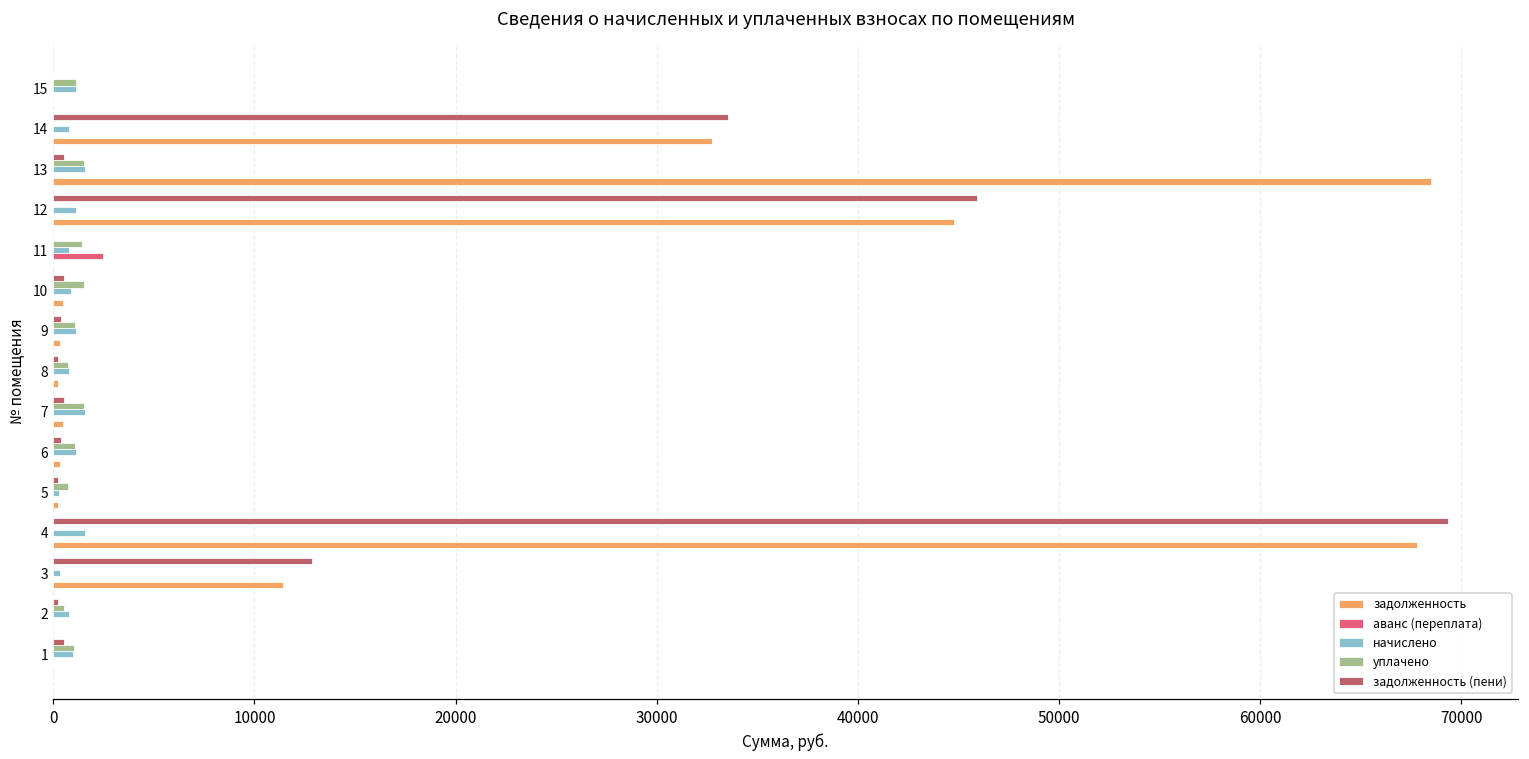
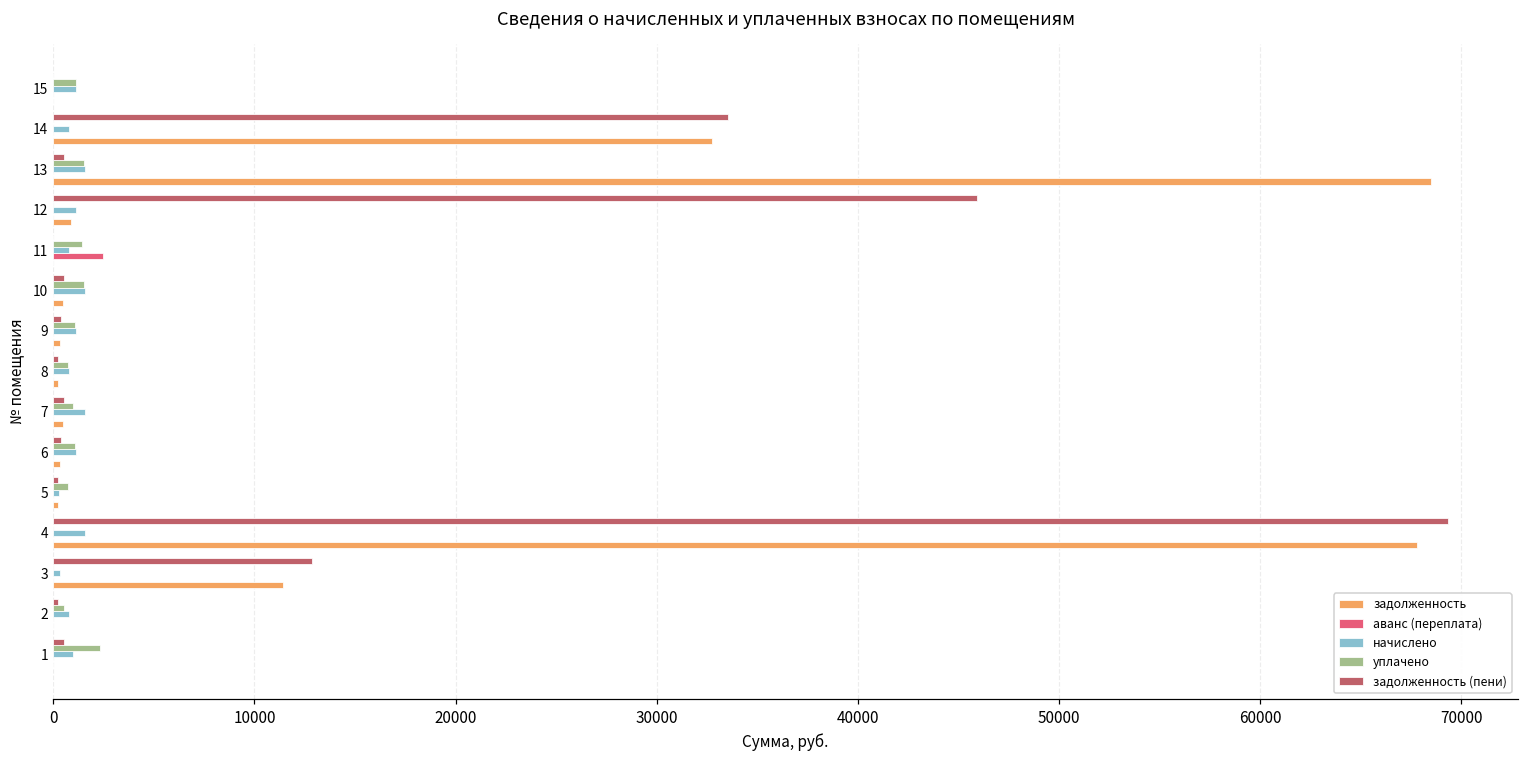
  {
    "задолженность": {
      "15": 0,
      "14": 32800,
      "13": 68500,
-     "12": 44800,
+     "12": 900,
      "11": 0,
      "10": 500,
      "9": 300,
      "8": 200,
      "7": 500,
      "6": 300,
      "5": 200,
      "4": 67800,
      "3": 11400,
      "2": 0,
      "1": 0
    },
    "начислено": {
      "15": 1100,
      "14": 800,
      "13": 1600,
      "12": 1100,
      "11": 800,
-     "10": 900,
+     "10": 1600,
      "9": 1100,
      "8": 800,
      "7": 1600,
      "6": 1100,
      "5": 300,
      "4": 1600,
      "3": 300,
      "2": 800,
      "1": 1000
    },
    "уплачено": {
      "15": 1100,
      "14": 0,
      "13": 1500,
      "12": 0,
      "11": 1400,
      "10": 1500,
      "9": 1100,
      "8": 700,
-     "7": 1500,
+     "7": 1000,
      "6": 1100,
      "5": 700,
      "4": 0,
      "3": 0,
      "2": 500,
-     "1": 1100
+     "1": 2300
    }
  }
